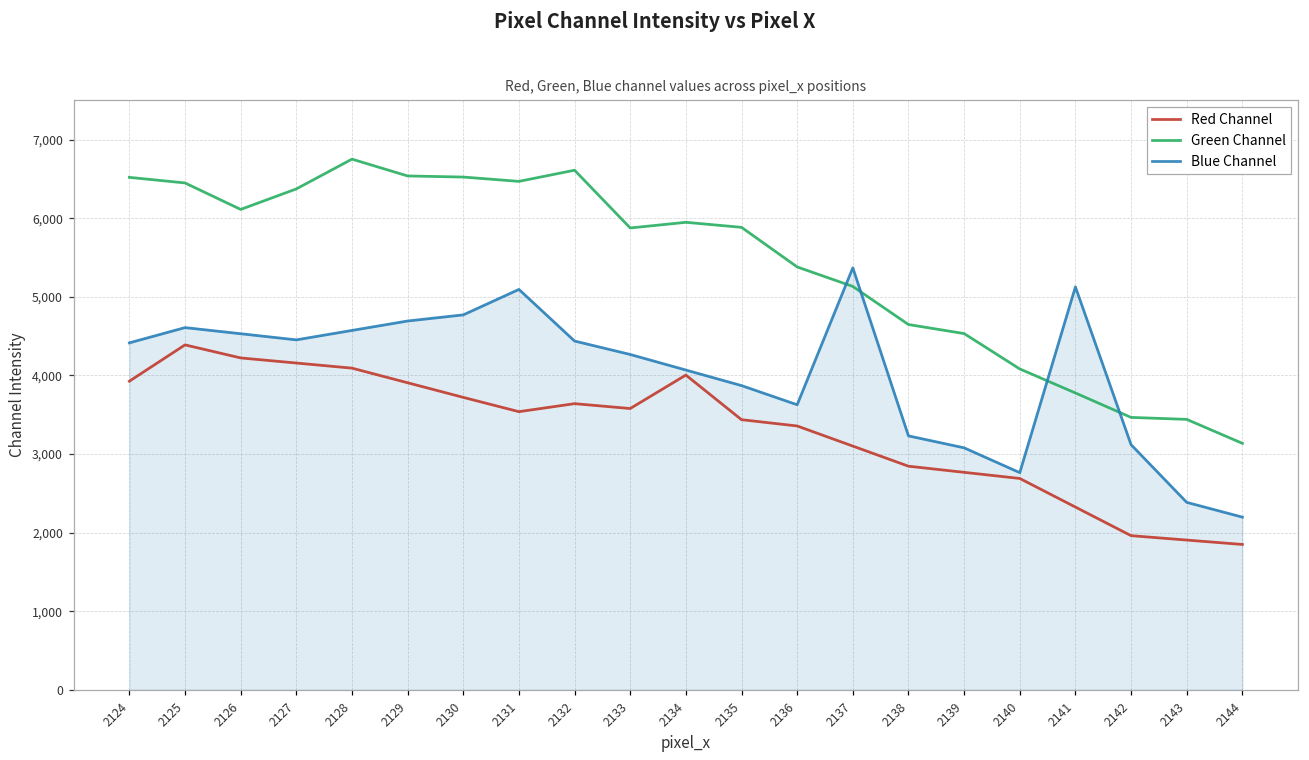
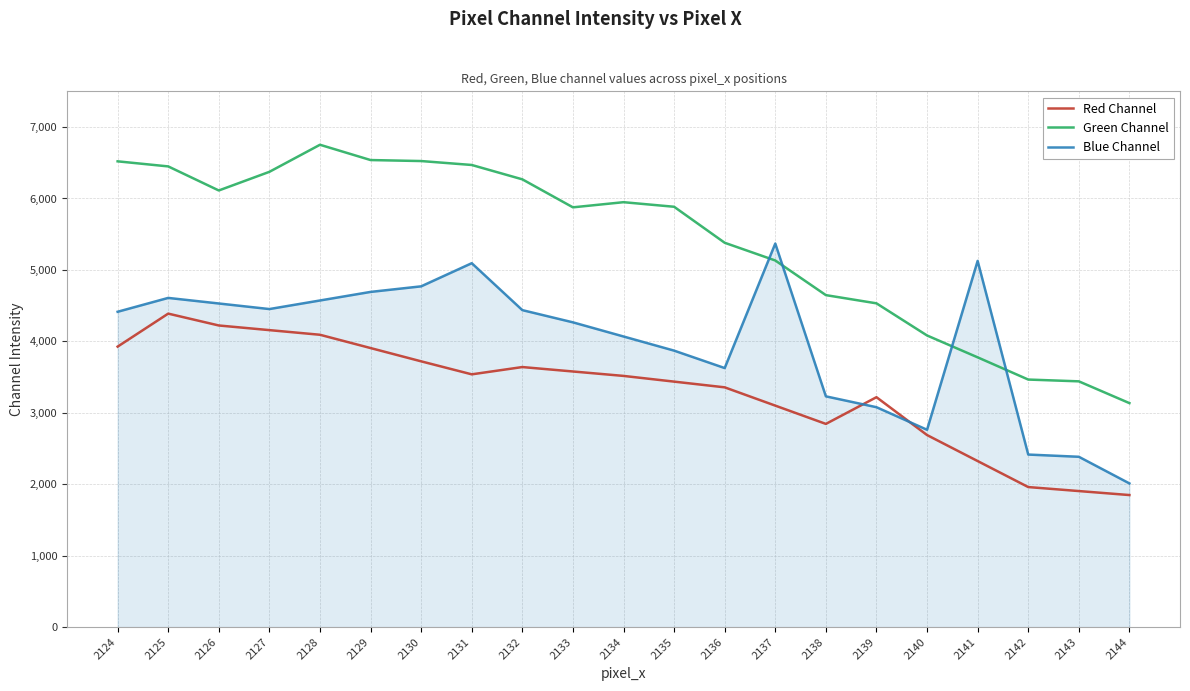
  {
    "Red Channel": {
      "2124": "3,900",
      "2125": "4,400",
      "2126": "4,200",
      "2127": "4,200",
      "2128": "4,100",
      "2129": "3,900",
      "2130": "3,700",
      "2131": "3,500",
      "2132": "3,600",
      "2133": "3,600",
-     "2134": "4,000",
+     "2134": "3,500",
      "2135": "3,400",
      "2136": "3,400",
      "2137": "3,100",
      "2138": "2,800",
-     "2139": "2,800",
+     "2139": "3,200",
      "2140": "2,700",
      "2141": "2,300",
      "2142": "2,000",
      "2143": "1,900",
      "2144": "1,800"
    },
    "Green Channel": {
      "2124": "6,500",
      "2125": "6,400",
      "2126": "6,100",
      "2127": "6,400",
      "2128": "6,800",
      "2129": "6,500",
      "2130": "6,500",
      "2131": "6,500",
-     "2132": "6,600",
+     "2132": "6,300",
      "2133": "5,900",
      "2134": "5,900",
      "2135": "5,900",
      "2136": "5,400",
      "2137": "5,100",
      "2138": "4,600",
      "2139": "4,500",
      "2140": "4,100",
      "2141": "3,800",
      "2142": "3,500",
      "2143": "3,400",
      "2144": "3,100"
    },
    "Blue Channel": {
      "2124": "4,400",
      "2125": "4,600",
      "2126": "4,500",
      "2127": "4,500",
      "2128": "4,600",
      "2129": "4,700",
      "2130": "4,800",
      "2131": "5,100",
      "2132": "4,400",
      "2133": "4,300",
      "2134": "4,100",
      "2135": "3,900",
      "2136": "3,600",
      "2137": "5,400",
      "2138": "3,200",
      "2139": "3,100",
      "2140": "2,800",
      "2141": "5,100",
-     "2142": "3,100",
+     "2142": "2,400",
      "2143": "2,400",
-     "2144": "2,200"
+     "2144": "2,000"
    }
  }
